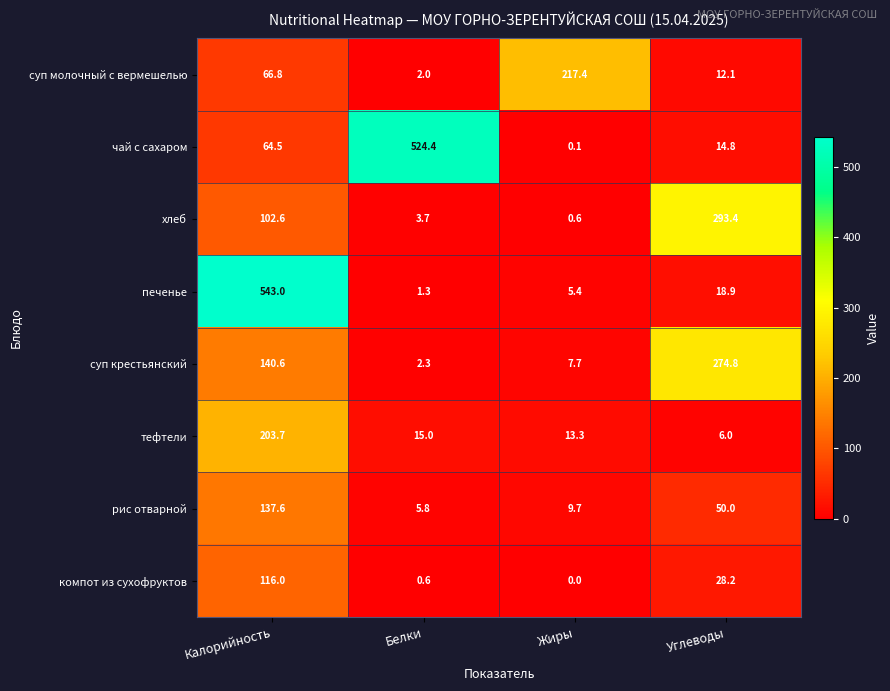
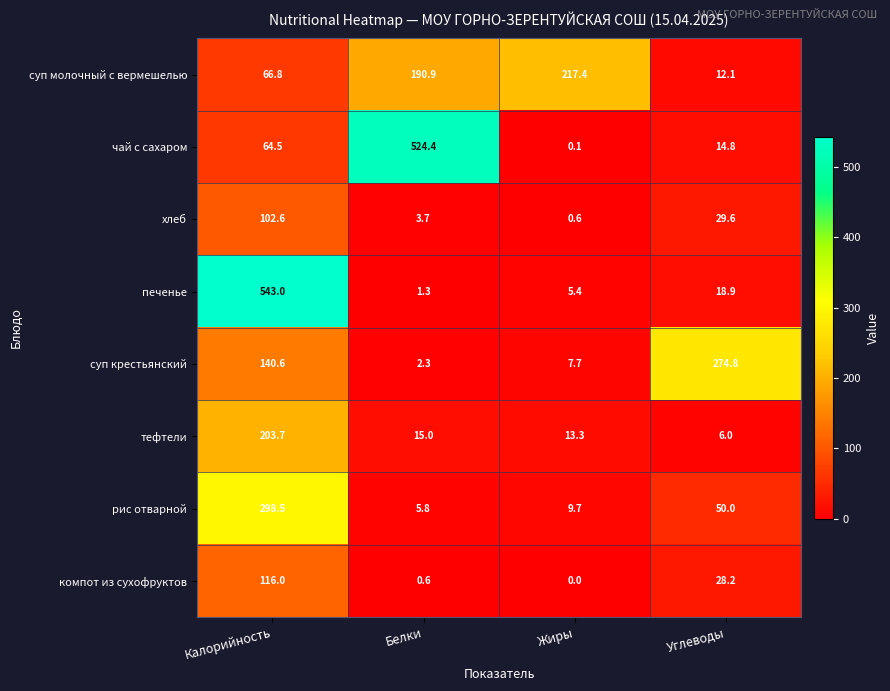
  {
    "суп молочный с вермешелью": {
      "Калорийность": 66.8,
-     "Белки": 2.0,
+     "Белки": 190.9,
      "Жиры": 217.4,
      "Углеводы": 12.1
    },
    "чай с сахаром": {
      "Калорийность": 64.5,
      "Белки": 524.4,
      "Жиры": 0.1,
      "Углеводы": 14.8
    },
    "хлеб": {
      "Калорийность": 102.6,
      "Белки": 3.7,
      "Жиры": 0.6,
-     "Углеводы": 293.4
+     "Углеводы": 29.6
    },
    "печенье": {
      "Калорийность": 543.0,
      "Белки": 1.3,
      "Жиры": 5.4,
      "Углеводы": 18.9
    },
    "суп крестьянский": {
      "Калорийность": 140.6,
      "Белки": 2.3,
      "Жиры": 7.7,
      "Углеводы": 274.8
    },
    "тефтели": {
      "Калорийность": 203.7,
      "Белки": 15.0,
      "Жиры": 13.3,
      "Углеводы": 6.0
    },
    "рис отварной": {
-     "Калорийность": 137.6,
+     "Калорийность": 298.5,
      "Белки": 5.8,
      "Жиры": 9.7,
      "Углеводы": 50.0
    },
    "компот из сухофруктов": {
      "Калорийность": 116.0,
      "Белки": 0.6,
      "Жиры": 0.0,
      "Углеводы": 28.2
    }
  }
